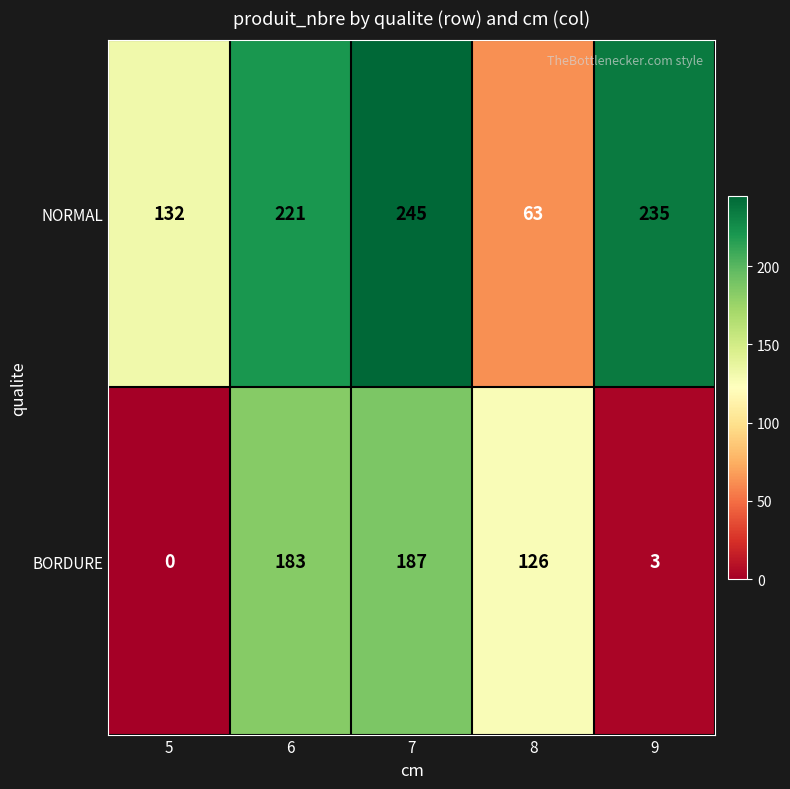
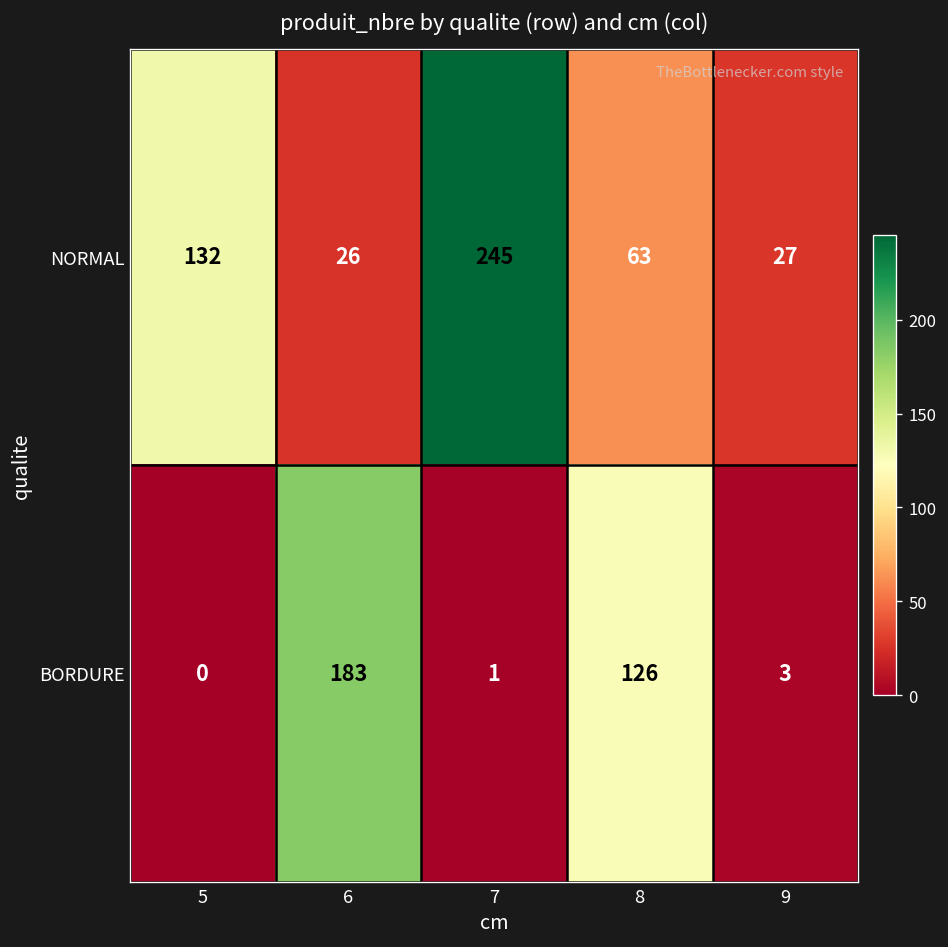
  {
    "NORMAL": {
      "5": 132,
-     "6": 221,
+     "6": 26,
      "7": 245,
      "8": 63,
-     "9": 235
+     "9": 27
    },
    "BORDURE": {
      "5": 0,
      "6": 183,
-     "7": 187,
+     "7": 1,
      "8": 126,
      "9": 3
    }
  }
